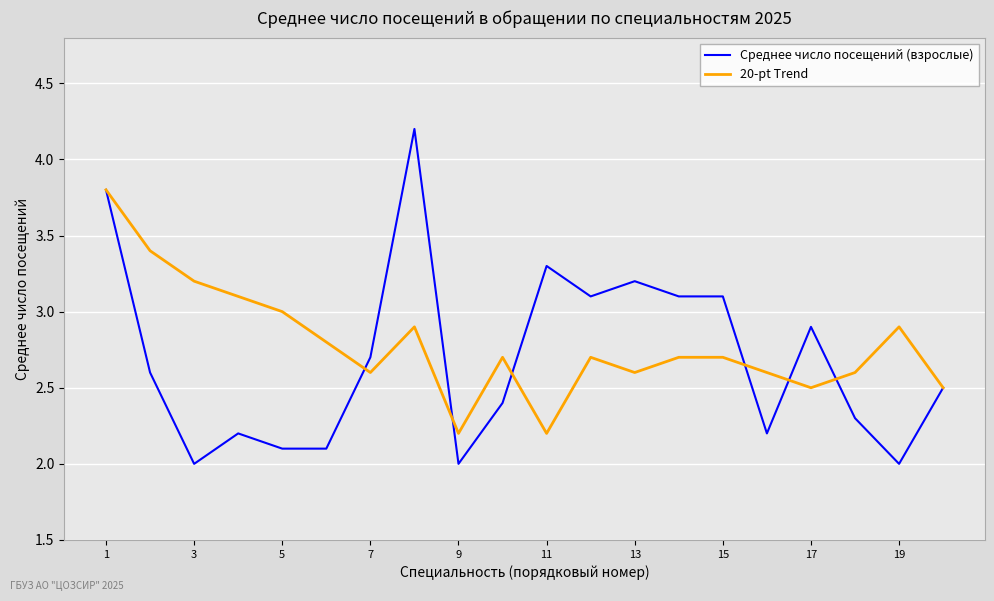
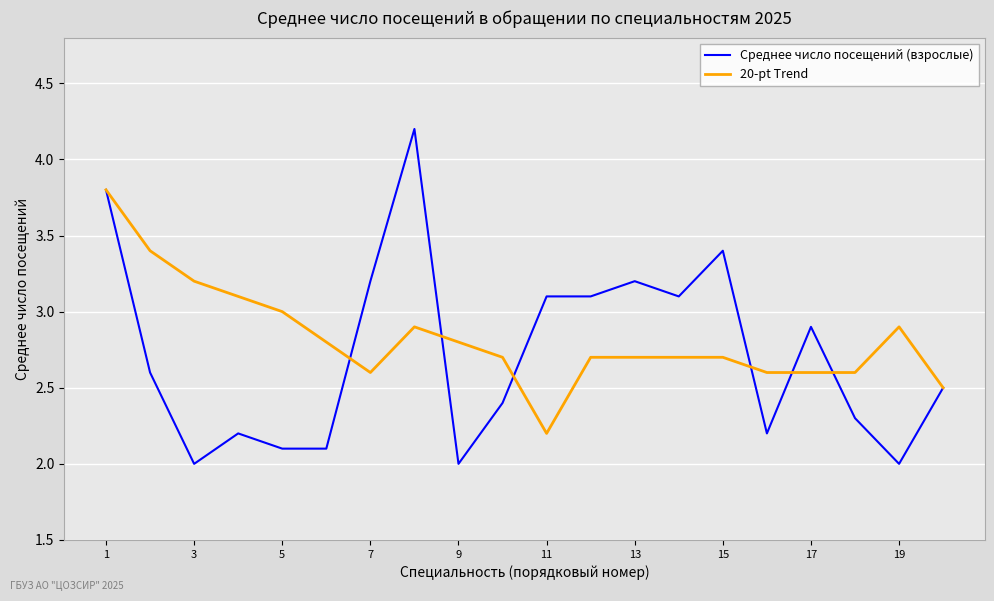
  {
    "Среднее число посещений (взрослые)": {
      "3": 2.0,
      "5": 2.1,
-     "7": 2.7,
+     "7": 3.2,
      "9": 2.0,
-     "11": 3.3,
+     "11": 3.1,
      "13": 3.2,
-     "15": 3.1,
+     "15": 3.4,
      "17": 2.9,
      "19": 2.0
    },
    "20-pt Trend": {
      "3": 3.2,
      "5": 3.0,
      "7": 2.6,
-     "9": 2.2,
+     "9": 2.8,
      "11": 2.2,
-     "13": 2.6,
+     "13": 2.7,
      "15": 2.7,
-     "17": 2.5,
+     "17": 2.6,
      "19": 2.9
    }
  }
